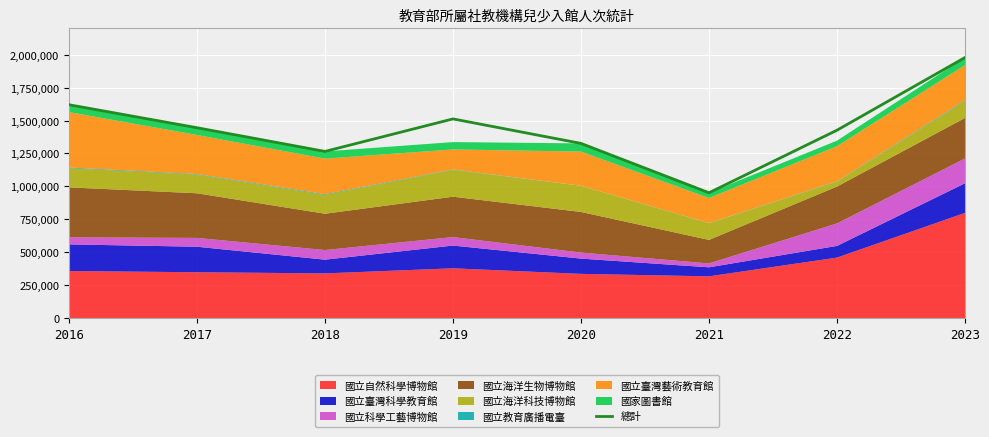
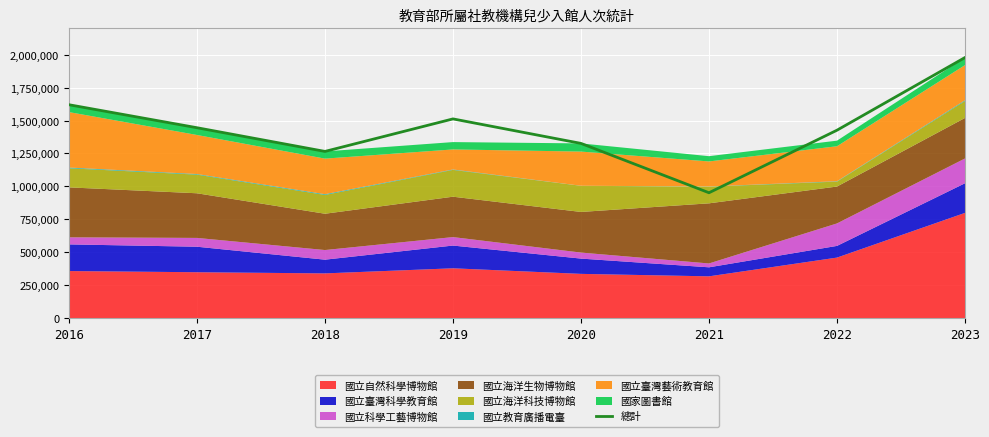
  {
    "國立自然科學博物館": {
      "2016": "360,000",
      "2017": "350,000",
      "2018": "340,000",
      "2019": "380,000",
      "2020": "340,000",
      "2021": "320,000",
      "2022": "460,000",
      "2023": "800,000"
    },
    "總計": {
      "2019": "1,510,000",
      "2022": "1,430,000"
    },
    "國立臺灣科學教育館": {
      "2016": "200,000",
      "2017": "190,000",
      "2018": "100,000",
      "2019": "170,000",
      "2020": "120,000",
      "2021": "70,000",
      "2022": "90,000",
      "2023": "220,000"
    },
    "國立科學工藝博物館": {
      "2016": "50,000",
      "2017": "70,000",
      "2018": "70,000",
      "2019": "60,000",
      "2020": "50,000",
      "2021": "30,000",
      "2022": "170,000",
      "2023": "190,000"
    },
    "國立海洋生物博物館": {
      "2016": "380,000",
      "2017": "340,000",
      "2018": "280,000",
      "2019": "310,000",
      "2020": "310,000",
-     "2021": "180,000",
+     "2021": "460,000",
      "2022": "280,000",
      "2023": "310,000"
    },
    "國立臺灣藝術教育館": {
      "2016": "420,000",
      "2017": "300,000",
      "2018": "270,000",
      "2019": "150,000",
      "2020": "260,000",
      "2021": "190,000",
      "2022": "270,000",
      "2023": "270,000"
    },
    "國家圖書館": {
      "2019": "60,000",
      "2022": "40,000"
    }
  }
